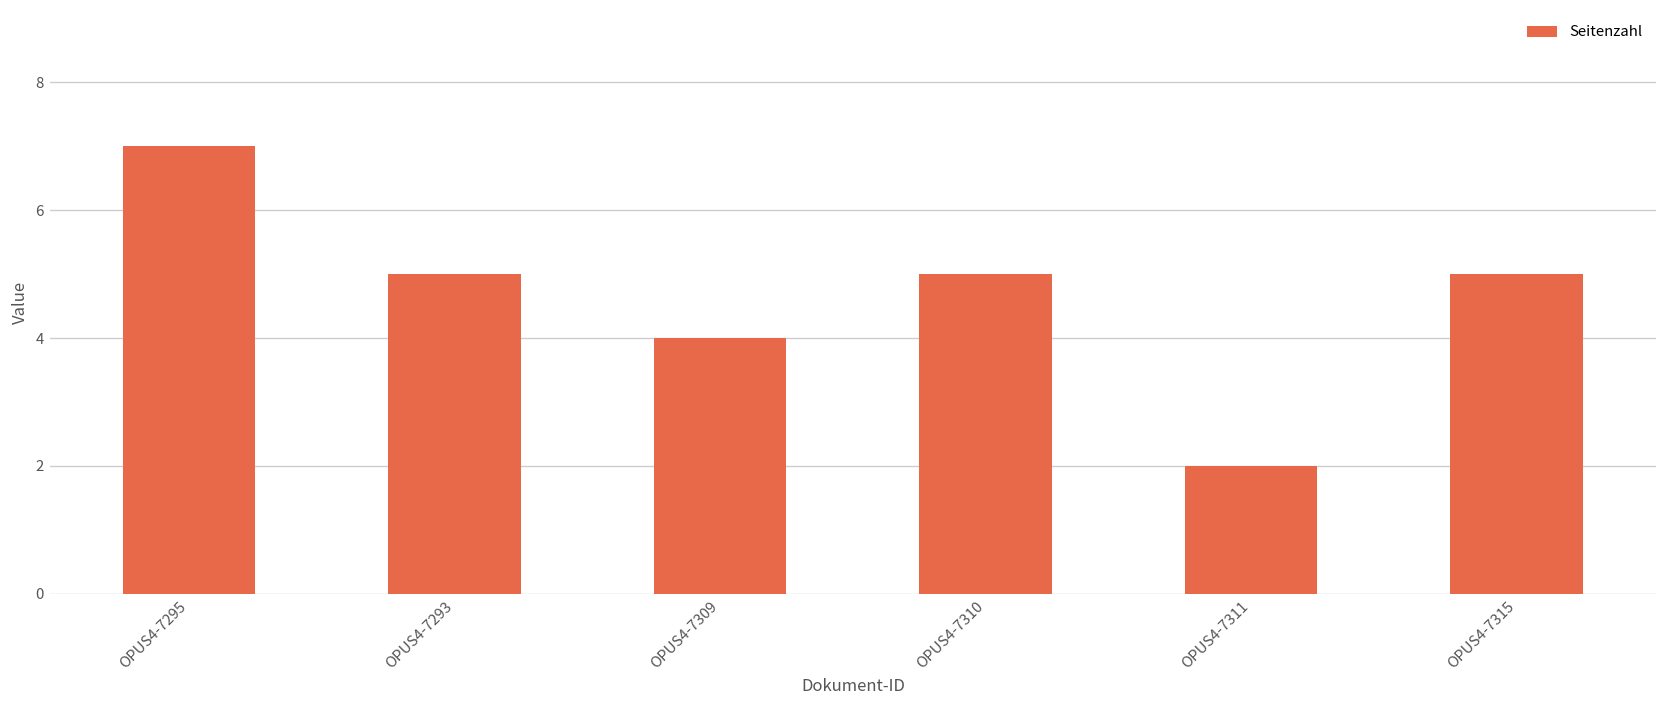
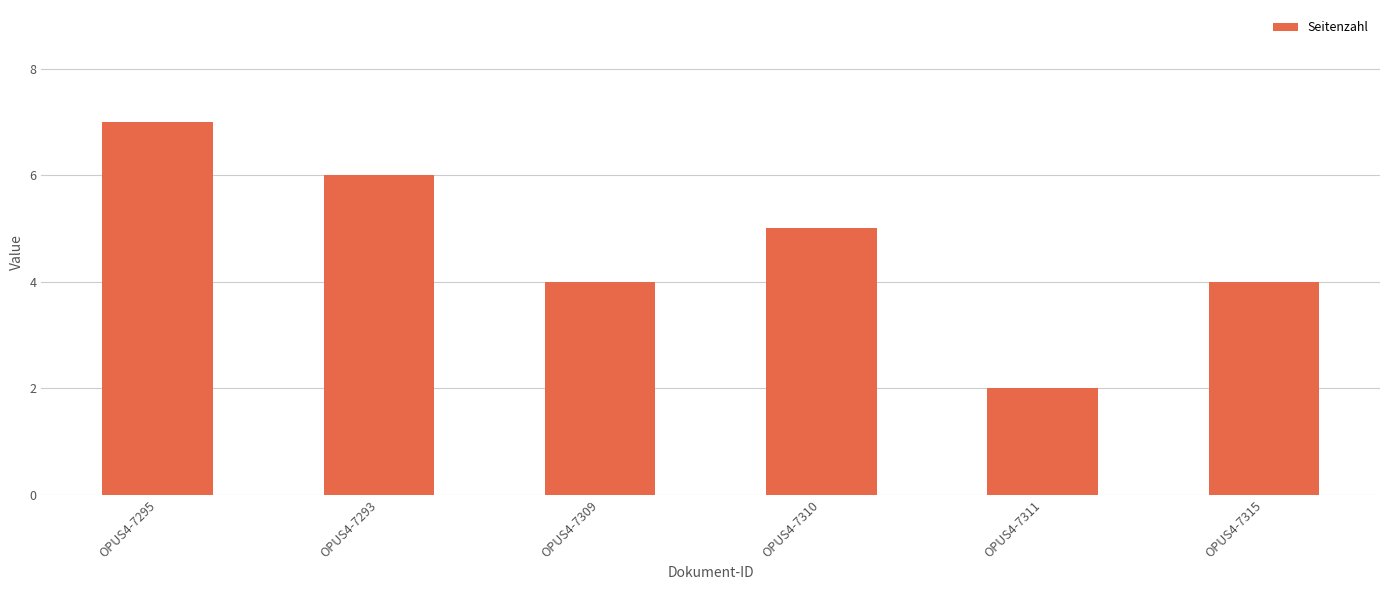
  {
    "OPUS4-7295": 7,
-   "OPUS4-7293": 5,
+   "OPUS4-7293": 6,
    "OPUS4-7309": 4,
    "OPUS4-7310": 5,
    "OPUS4-7311": 2,
-   "OPUS4-7315": 5
+   "OPUS4-7315": 4
  }
